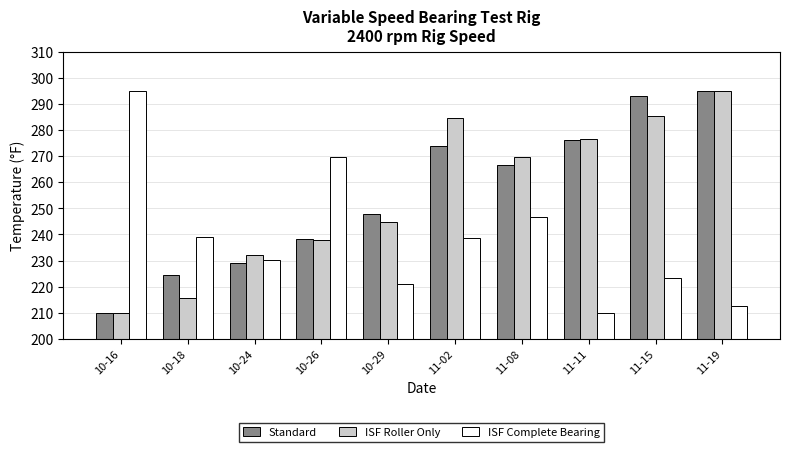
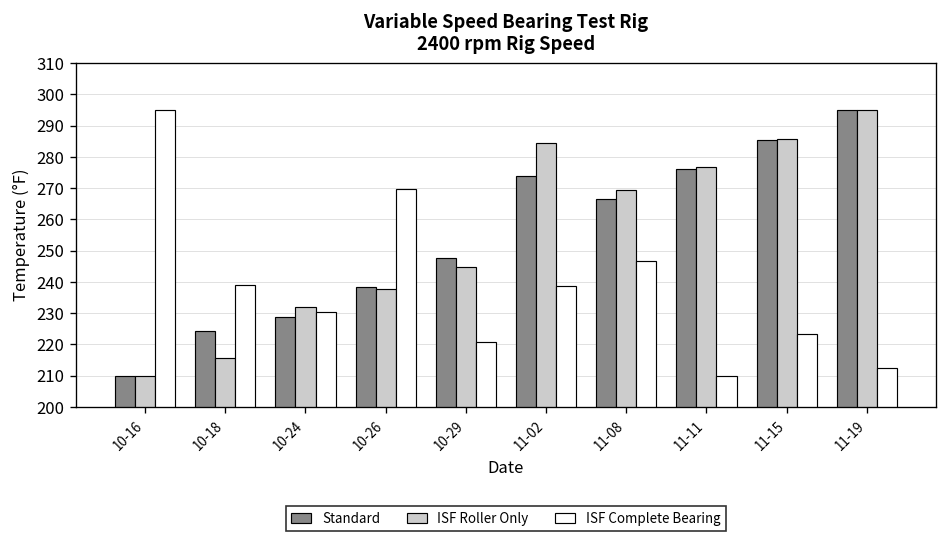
  {
    "Standard": {
      "10-16": 210,
      "10-18": 224,
      "10-24": 229,
      "10-26": 238,
      "10-29": 248,
      "11-02": 274,
      "11-08": 267,
      "11-11": 276,
-     "11-15": 293,
+     "11-15": 286,
      "11-19": 295
    },
    "ISF Roller Only": {
      "10-16": 210,
      "10-18": 216,
      "10-24": 232,
      "10-26": 238,
      "10-29": 245,
      "11-02": 285,
      "11-08": 270,
      "11-11": 277,
      "11-15": 286,
      "11-19": 295
    },
    "ISF Complete Bearing": {
      "10-16": 295,
      "10-18": 239,
      "10-24": 230,
      "10-26": 270,
      "10-29": 221,
      "11-02": 239,
      "11-08": 247,
      "11-11": 210,
      "11-15": 223,
      "11-19": 212
    }
  }
